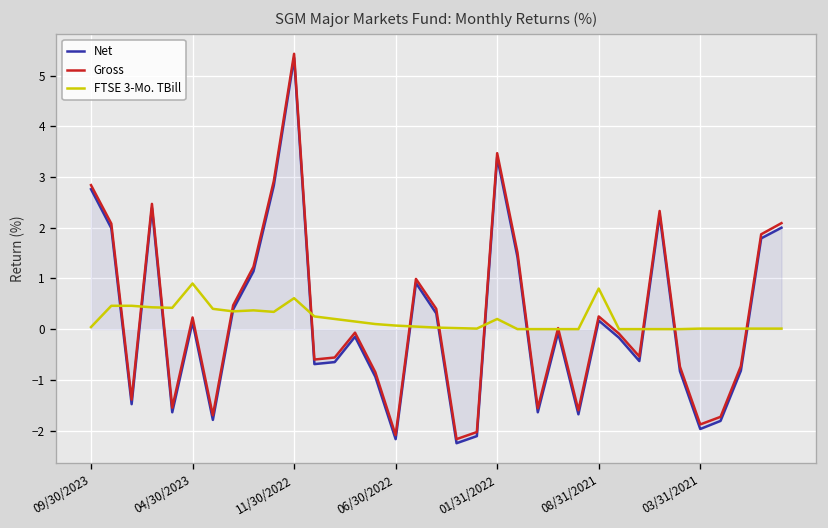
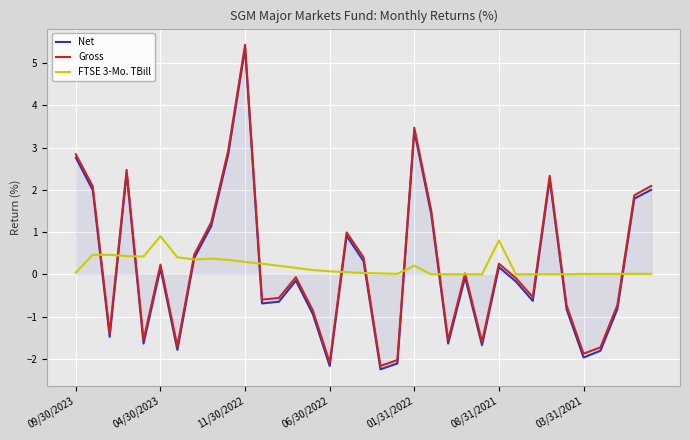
  {
    "Gross": {
      "09/30/2023": 2.8,
      "04/30/2023": 0.2,
      "11/30/2022": 5.4,
      "06/30/2022": -2.1,
      "01/31/2022": 3.5,
      "08/31/2021": 0.3,
      "03/31/2021": -1.9
    },
    "FTSE 3-Mo. TBill": {
      "09/30/2023": 0.0,
      "04/30/2023": 0.9,
-     "11/30/2022": 0.6,
+     "11/30/2022": 0.3,
      "06/30/2022": 0.1,
      "01/31/2022": 0.2,
      "08/31/2021": 0.8
    }
  }
